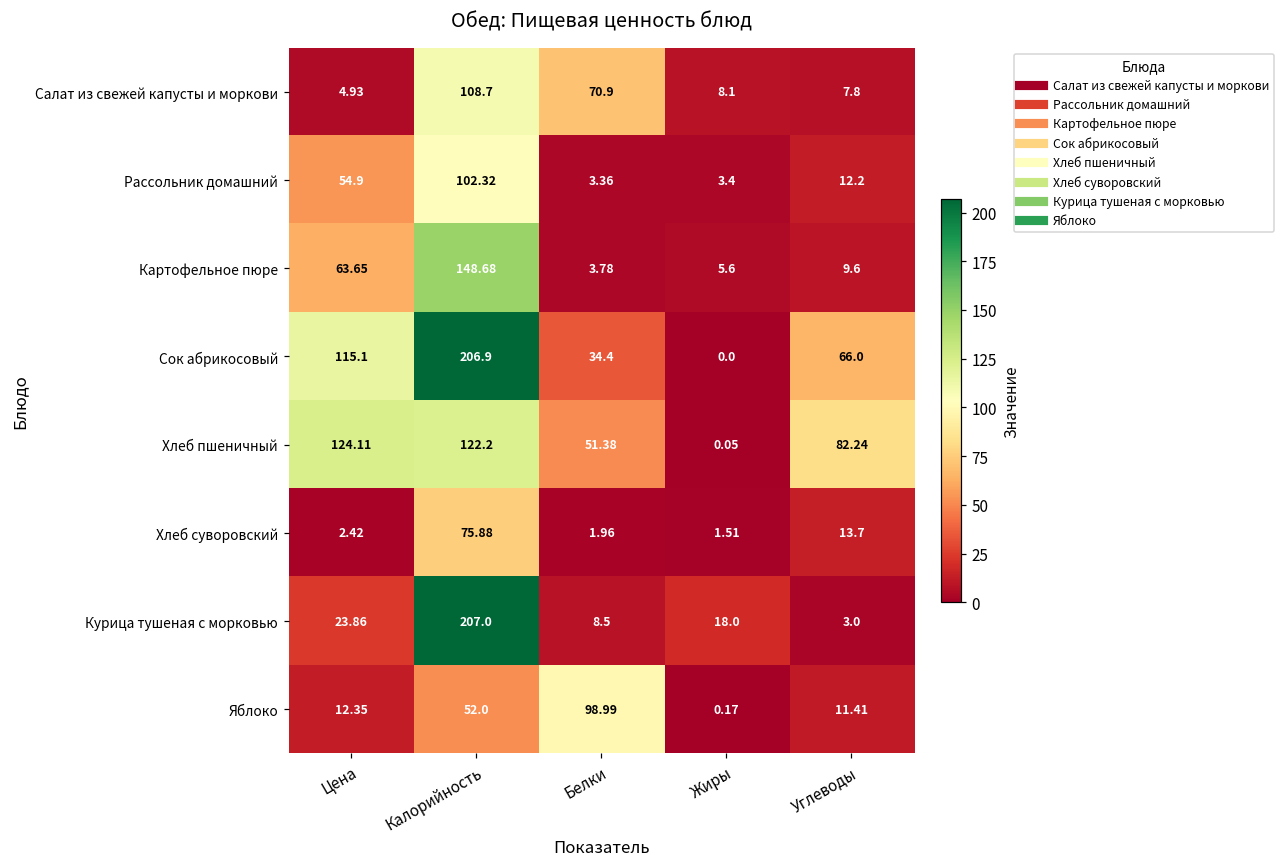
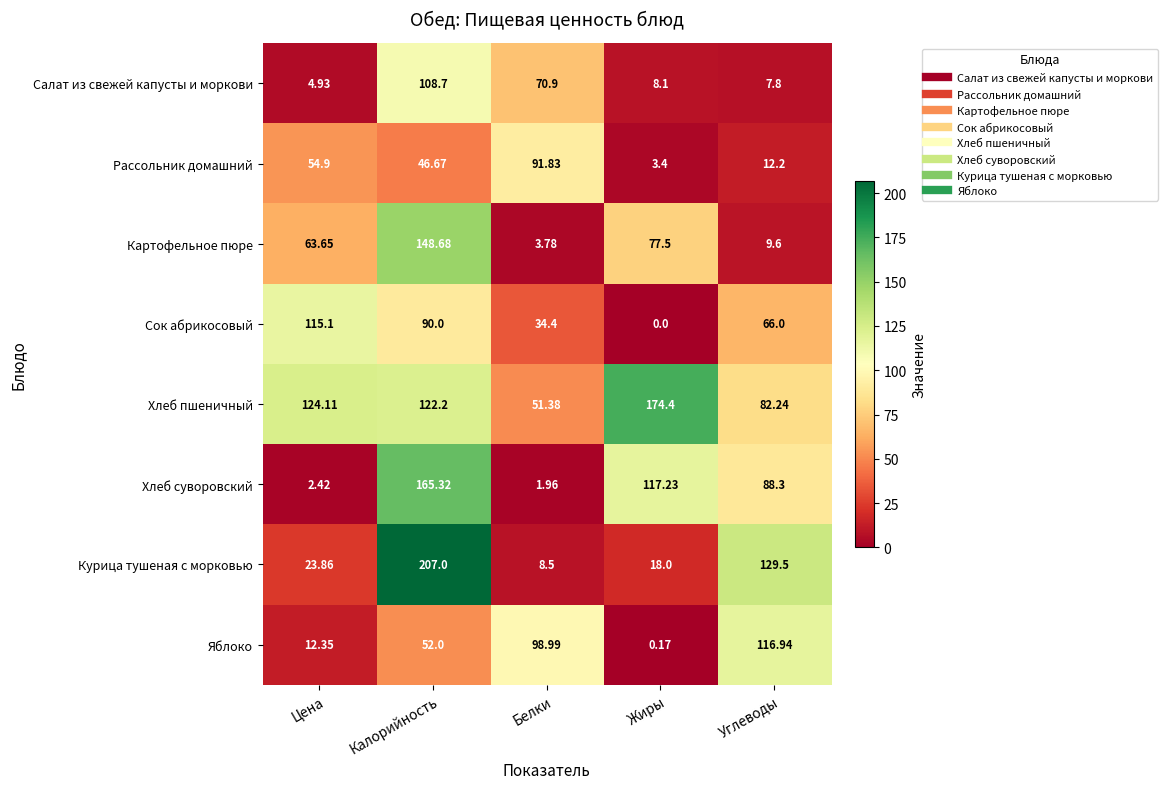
  {
    "Салат из свежей капусты и моркови": {
      "Цена": 4.93,
      "Калорийность": 108.7,
      "Белки": 70.9,
      "Жиры": 8.1,
      "Углеводы": 7.8
    },
    "Рассольник домашний": {
      "Цена": 54.9,
-     "Калорийность": 102.32,
-     "Белки": 3.36,
+     "Калорийность": 46.67,
+     "Белки": 91.83,
      "Жиры": 3.4,
      "Углеводы": 12.2
    },
    "Картофельное пюре": {
      "Цена": 63.65,
      "Калорийность": 148.68,
      "Белки": 3.78,
-     "Жиры": 5.6,
+     "Жиры": 77.5,
      "Углеводы": 9.6
    },
    "Сок абрикосовый": {
      "Цена": 115.1,
-     "Калорийность": 206.9,
+     "Калорийность": 90.0,
      "Белки": 34.4,
      "Жиры": 0.0,
      "Углеводы": 66.0
    },
    "Хлеб пшеничный": {
      "Цена": 124.11,
      "Калорийность": 122.2,
      "Белки": 51.38,
-     "Жиры": 0.05,
+     "Жиры": 174.4,
      "Углеводы": 82.24
    },
    "Хлеб суворовский": {
      "Цена": 2.42,
-     "Калорийность": 75.88,
+     "Калорийность": 165.32,
      "Белки": 1.96,
-     "Жиры": 1.51,
-     "Углеводы": 13.7
+     "Жиры": 117.23,
+     "Углеводы": 88.3
    },
    "Курица тушеная с морковью": {
      "Цена": 23.86,
      "Калорийность": 207.0,
      "Белки": 8.5,
      "Жиры": 18.0,
-     "Углеводы": 3.0
+     "Углеводы": 129.5
    },
    "Яблоко": {
      "Цена": 12.35,
      "Калорийность": 52.0,
      "Белки": 98.99,
      "Жиры": 0.17,
-     "Углеводы": 11.41
+     "Углеводы": 116.94
    }
  }
